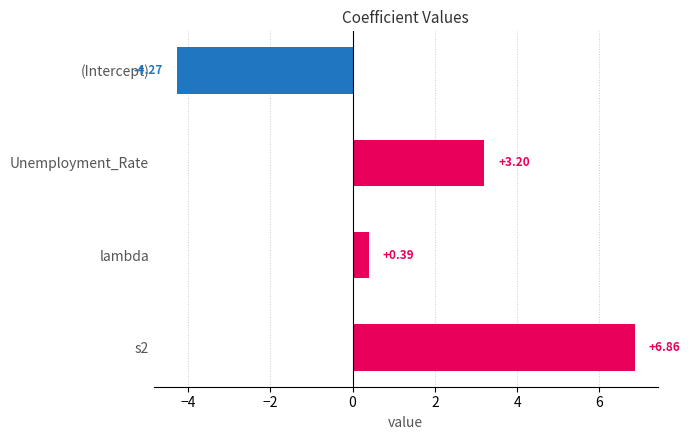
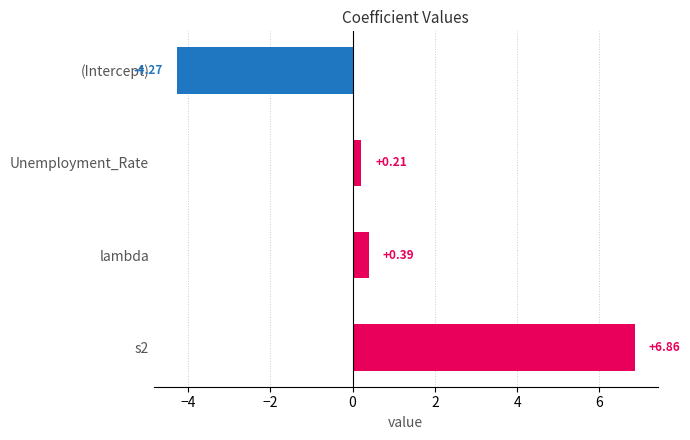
  {
    "(Intercept)": "-4.27",
-   "Unemployment_Rate": "+3.20",
+   "Unemployment_Rate": "+0.21",
    "lambda": "+0.39",
    "s2": "+6.86"
  }
